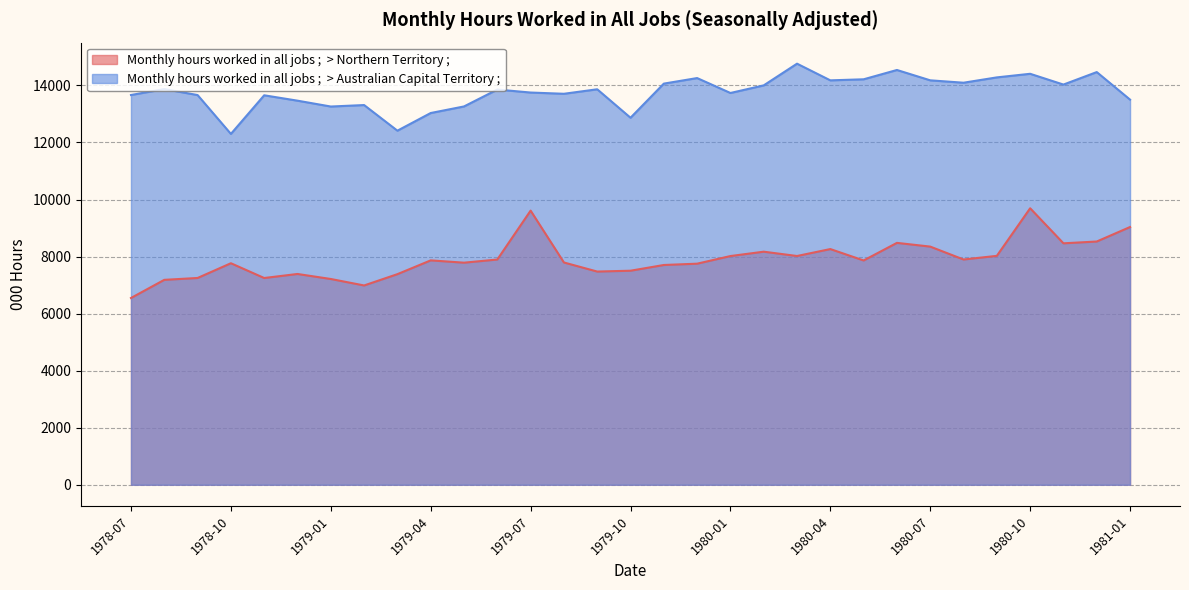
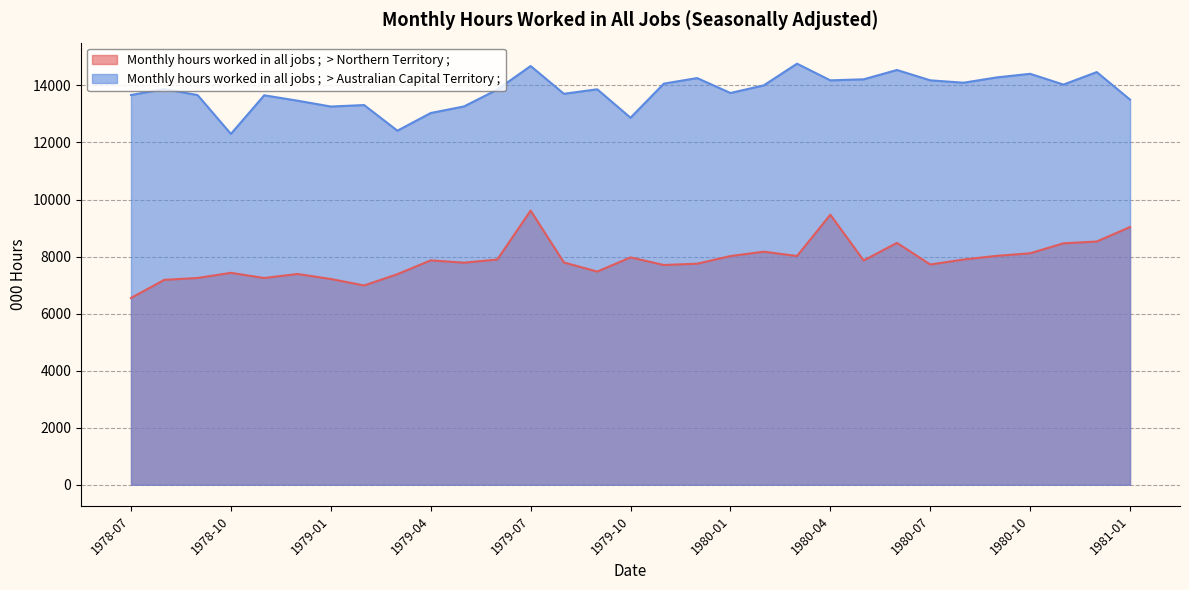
  {
    "Monthly hours worked in all jobs ; > Northern Territory ;": {
      "1978-07": 6500,
-     "1978-10": 7800,
+     "1978-10": 7400,
      "1979-01": 7200,
      "1979-04": 7900,
      "1979-07": 9600,
-     "1979-10": 7500,
+     "1979-10": 8000,
      "1980-01": 8000,
-     "1980-04": 8300,
-     "1980-07": 8300,
-     "1980-10": 9700,
+     "1980-04": 9500,
+     "1980-07": 7700,
+     "1980-10": 8100,
      "1981-01": 9000
    },
    "Monthly hours worked in all jobs ; > Australian Capital Territory ;": {
      "1978-07": 13700,
      "1978-10": 12300,
      "1979-01": 13300,
      "1979-04": 13000,
-     "1979-07": 13800,
+     "1979-07": 14700,
      "1979-10": 12900,
      "1980-01": 13700,
      "1980-04": 14200,
      "1980-07": 14200,
      "1980-10": 14400,
      "1981-01": 13500
    }
  }
